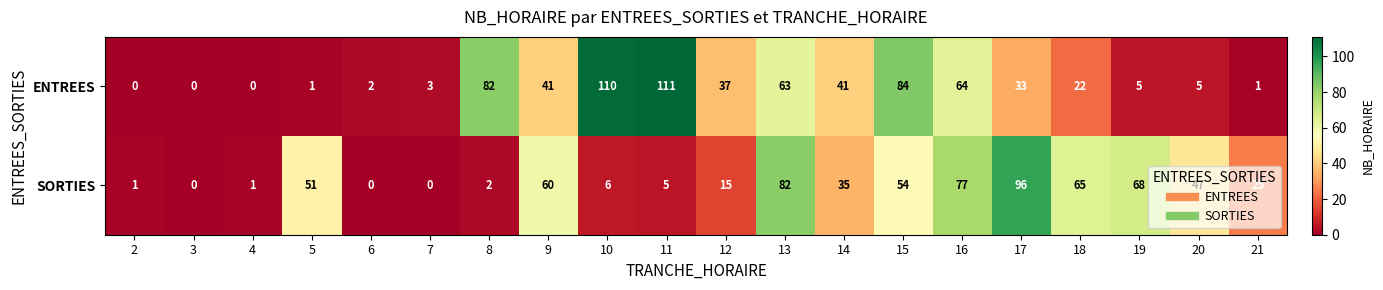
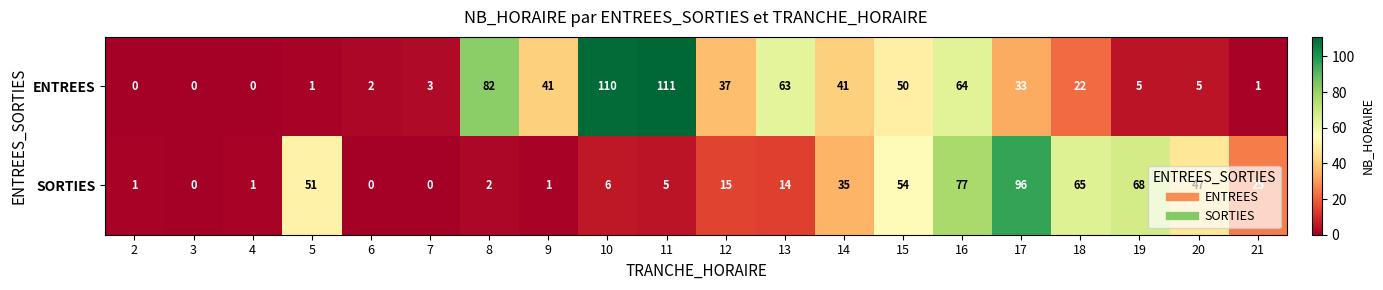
  {
    "ENTREES": {
      "2": 0,
      "3": 0,
      "4": 0,
      "5": 1,
      "6": 2,
      "7": 3,
      "8": 82,
      "9": 41,
      "10": 110,
      "11": 111,
      "12": 37,
      "13": 63,
      "14": 41,
-     "15": 84,
+     "15": 50,
      "16": 64,
      "17": 33,
      "18": 22,
      "19": 5,
      "20": 5,
      "21": 1
    },
    "SORTIES": {
      "2": 1,
      "3": 0,
      "4": 1,
      "5": 51,
      "6": 0,
      "7": 0,
      "8": 2,
-     "9": 60,
+     "9": 1,
      "10": 6,
      "11": 5,
      "12": 15,
-     "13": 82,
+     "13": 14,
      "14": 35,
      "15": 54,
      "16": 77,
      "17": 96,
      "18": 65,
      "19": 68
    }
  }
